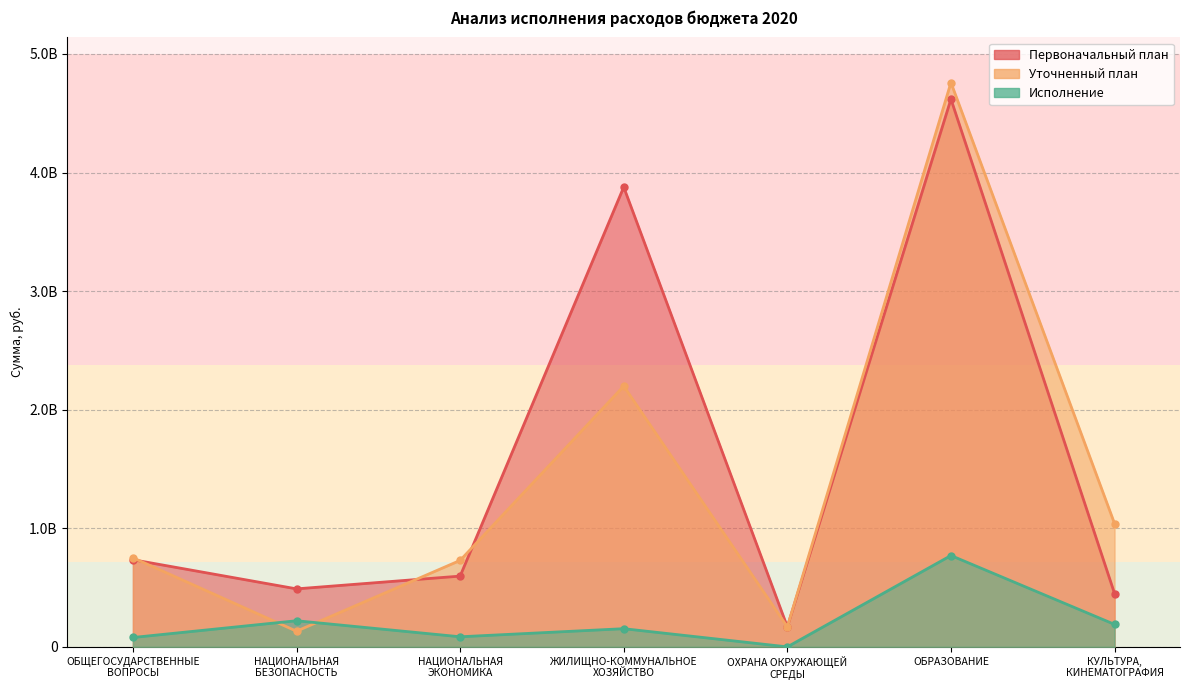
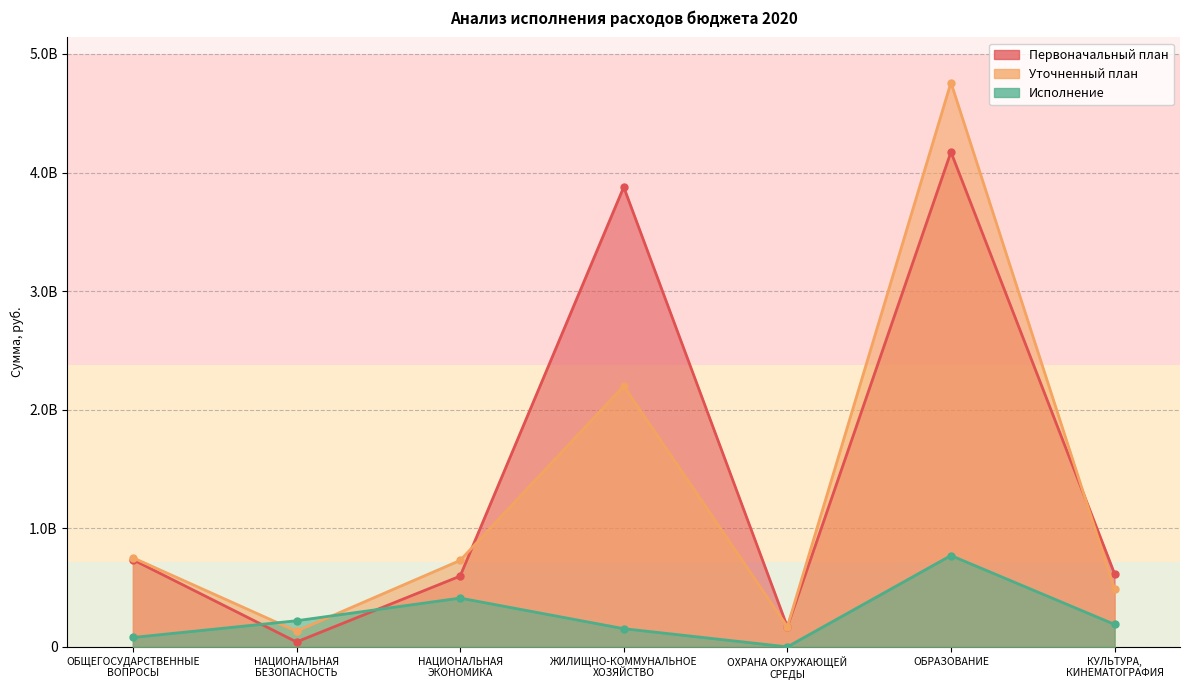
  {
    "Первоначальный план": {
-     "НАЦИОНАЛЬНАЯ БЕЗОПАСНОСТЬ": 490000000,
+     "НАЦИОНАЛЬНАЯ БЕЗОПАСНОСТЬ": 40000000,
      "НАЦИОНАЛЬНАЯ ЭКОНОМИКА": 600000000,
      "ЖИЛИЩНО-КОММУНАЛЬНОЕ ХОЗЯЙСТВО": 3880000000,
-     "ОБРАЗОВАНИЕ": 4620000000,
-     "КУЛЬТУРА, КИНЕМАТОГРАФИЯ": 450000000
+     "ОБРАЗОВАНИЕ": 4170000000,
+     "КУЛЬТУРА, КИНЕМАТОГРАФИЯ": 620000000
    },
    "Уточненный план": {
      "НАЦИОНАЛЬНАЯ БЕЗОПАСНОСТЬ": 130000000,
      "НАЦИОНАЛЬНАЯ ЭКОНОМИКА": 730000000,
      "ЖИЛИЩНО-КОММУНАЛЬНОЕ ХОЗЯЙСТВО": 2200000000,
      "ОБРАЗОВАНИЕ": 4760000000,
-     "КУЛЬТУРА, КИНЕМАТОГРАФИЯ": 1040000000
+     "КУЛЬТУРА, КИНЕМАТОГРАФИЯ": 490000000
    },
    "Исполнение": {
      "ОБЩЕГОСУДАРСТВЕННЫЕ ВОПРОСЫ": 80000000,
      "НАЦИОНАЛЬНАЯ БЕЗОПАСНОСТЬ": 220000000,
-     "НАЦИОНАЛЬНАЯ ЭКОНОМИКА": 90000000,
+     "НАЦИОНАЛЬНАЯ ЭКОНОМИКА": 410000000,
      "ЖИЛИЩНО-КОММУНАЛЬНОЕ ХОЗЯЙСТВО": 150000000,
      "ОХРАНА ОКРУЖАЮЩЕЙ СРЕДЫ": 0,
      "ОБРАЗОВАНИЕ": 770000000,
      "КУЛЬТУРА, КИНЕМАТОГРАФИЯ": 190000000
    }
  }
